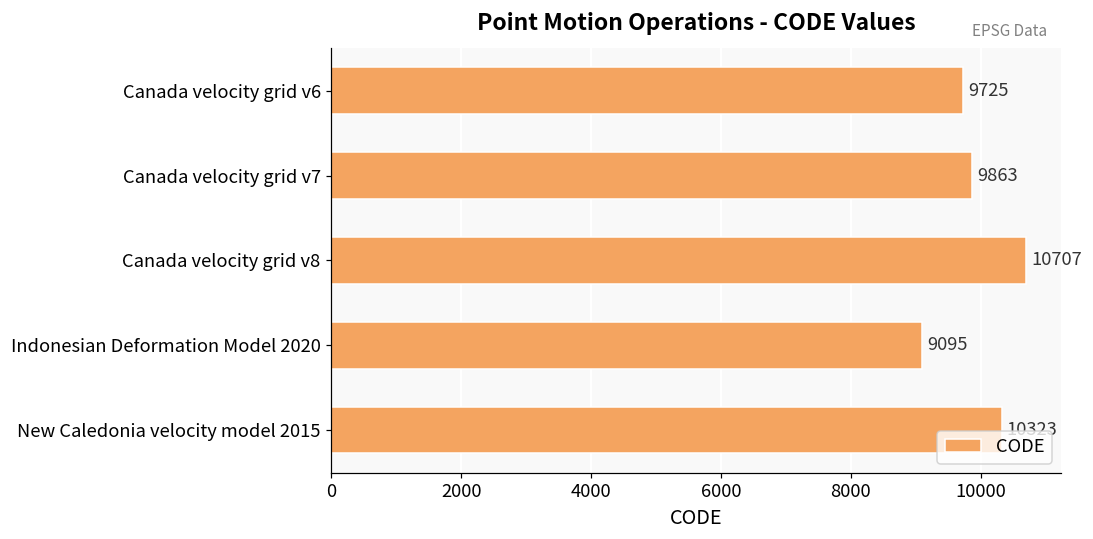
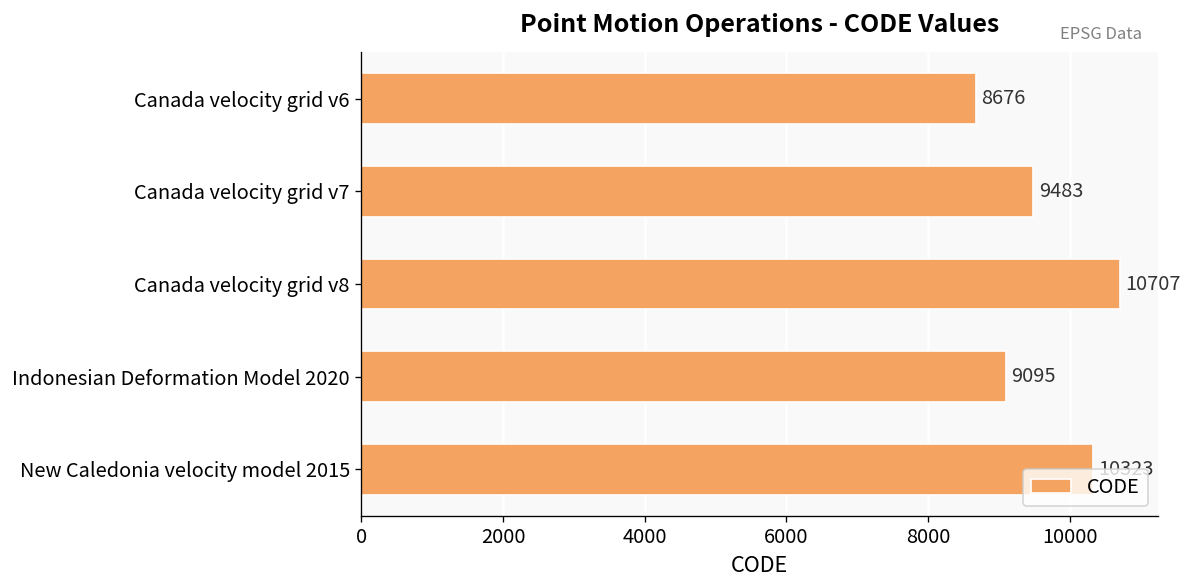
  {
-   "Canada velocity grid v6": 9725,
-   "Canada velocity grid v7": 9863,
+   "Canada velocity grid v6": 8676,
+   "Canada velocity grid v7": 9483,
    "Canada velocity grid v8": 10707,
    "Indonesian Deformation Model 2020": 9095
  }
